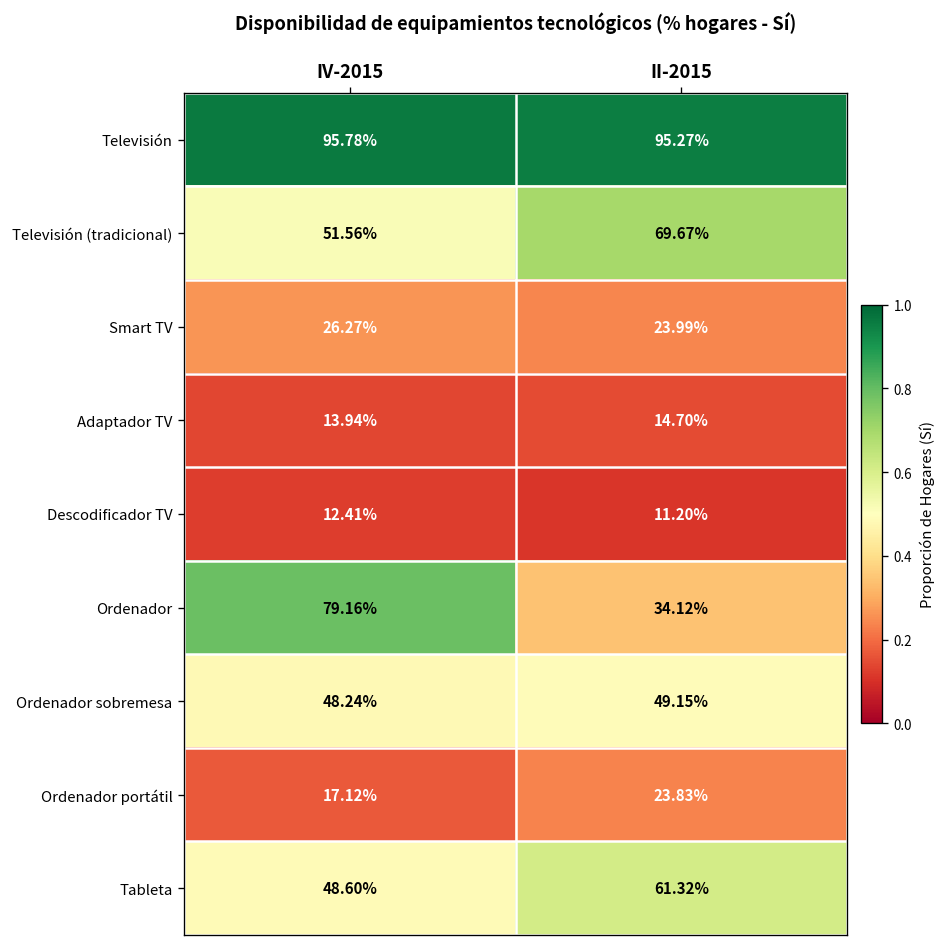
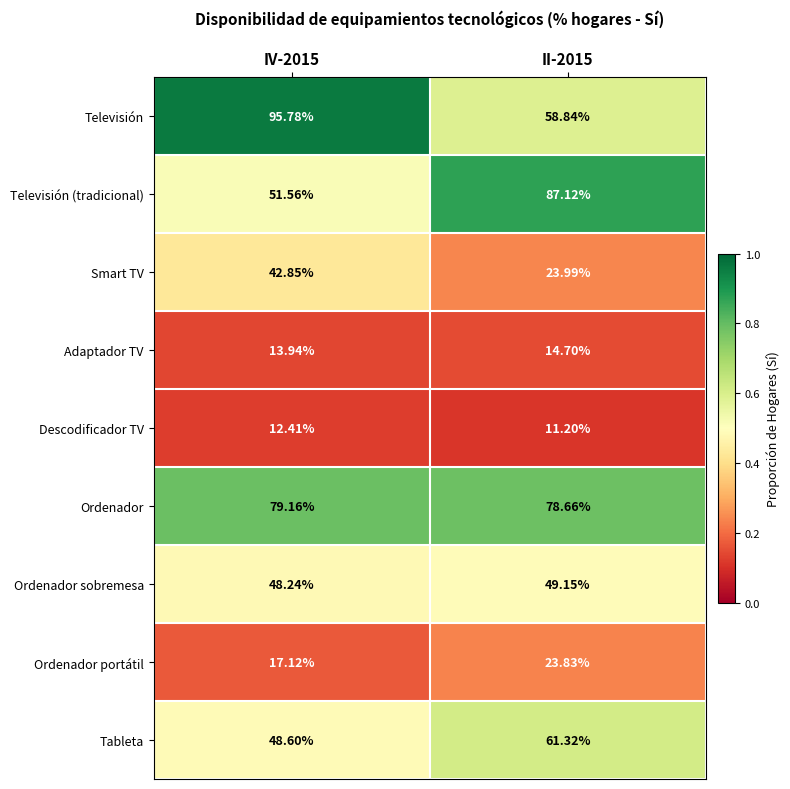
  {
    "Televisión": {
      "IV-2015": "95.78%",
-     "II-2015": "95.27%"
+     "II-2015": "58.84%"
    },
    "Televisión (tradicional)": {
      "IV-2015": "51.56%",
-     "II-2015": "69.67%"
+     "II-2015": "87.12%"
    },
    "Smart TV": {
-     "IV-2015": "26.27%",
+     "IV-2015": "42.85%",
      "II-2015": "23.99%"
    },
    "Adaptador TV": {
      "IV-2015": "13.94%",
      "II-2015": "14.70%"
    },
    "Descodificador TV": {
      "IV-2015": "12.41%",
      "II-2015": "11.20%"
    },
    "Ordenador": {
      "IV-2015": "79.16%",
-     "II-2015": "34.12%"
+     "II-2015": "78.66%"
    },
    "Ordenador sobremesa": {
      "IV-2015": "48.24%",
      "II-2015": "49.15%"
    },
    "Ordenador portátil": {
      "IV-2015": "17.12%",
      "II-2015": "23.83%"
    },
    "Tableta": {
      "IV-2015": "48.60%",
      "II-2015": "61.32%"
    }
  }
